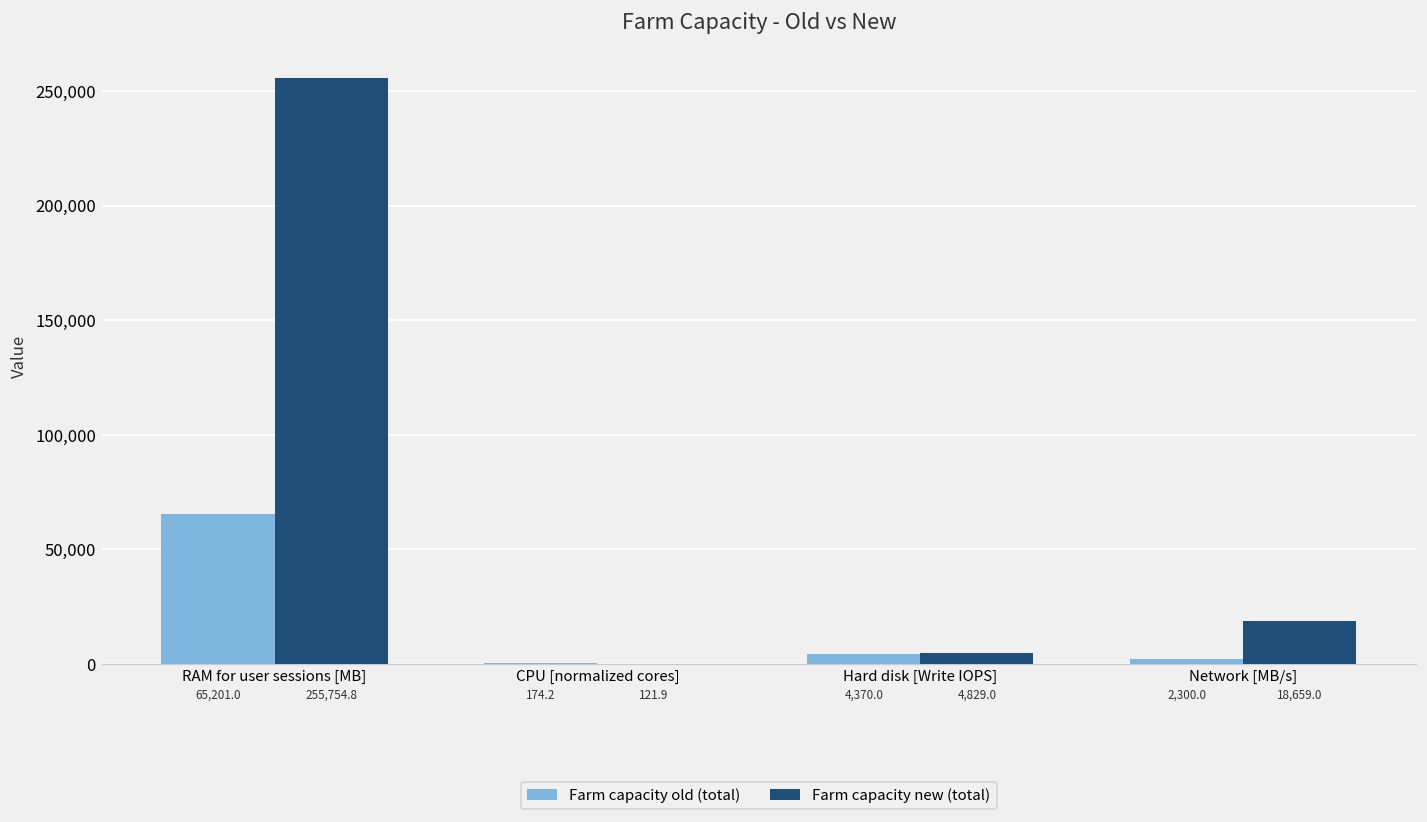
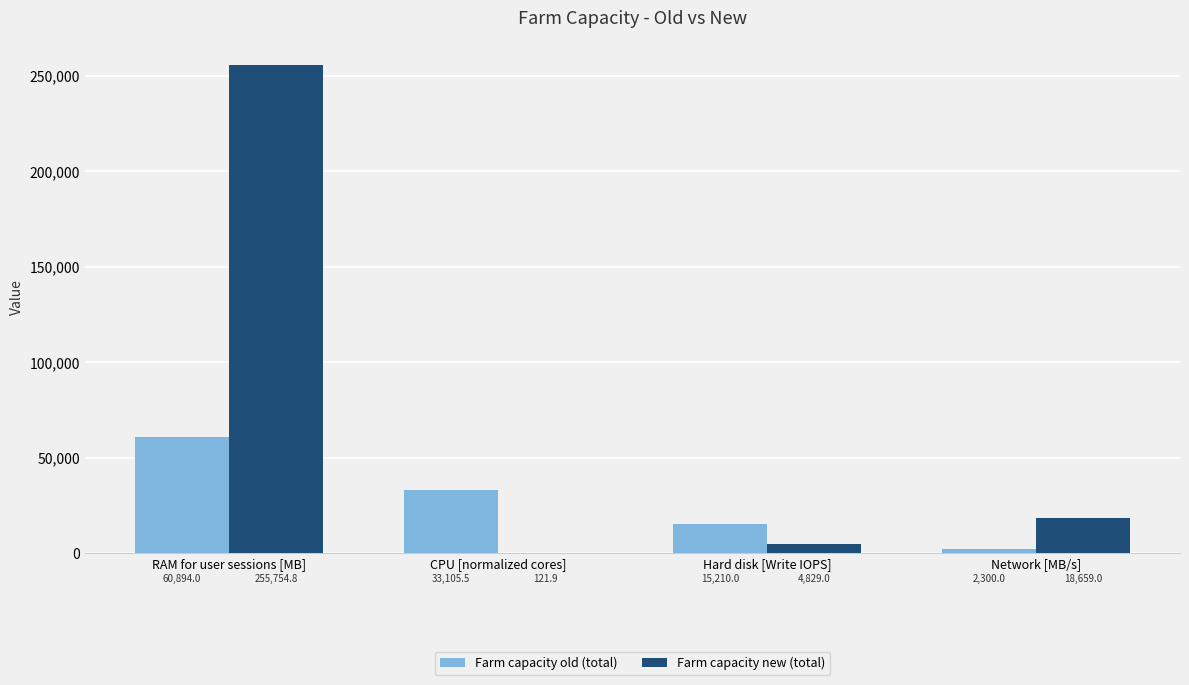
  {
    "Farm capacity old (total)": {
-     "RAM for user sessions [MB]": "65,201.0",
-     "CPU [normalized cores]": "174.2",
-     "Hard disk [Write IOPS]": "4,370.0",
+     "RAM for user sessions [MB]": "60,894.0",
+     "CPU [normalized cores]": "33,105.5",
+     "Hard disk [Write IOPS]": "15,210.0",
      "Network [MB/s]": "2,300.0"
    },
    "Farm capacity new (total)": {
      "CPU [normalized cores]": "121.9"
    }
  }
